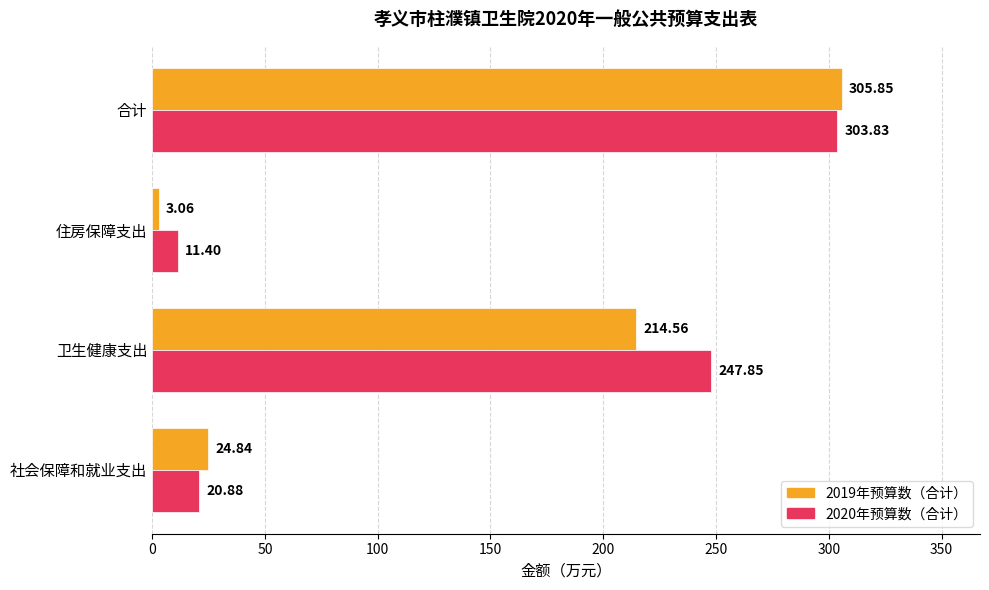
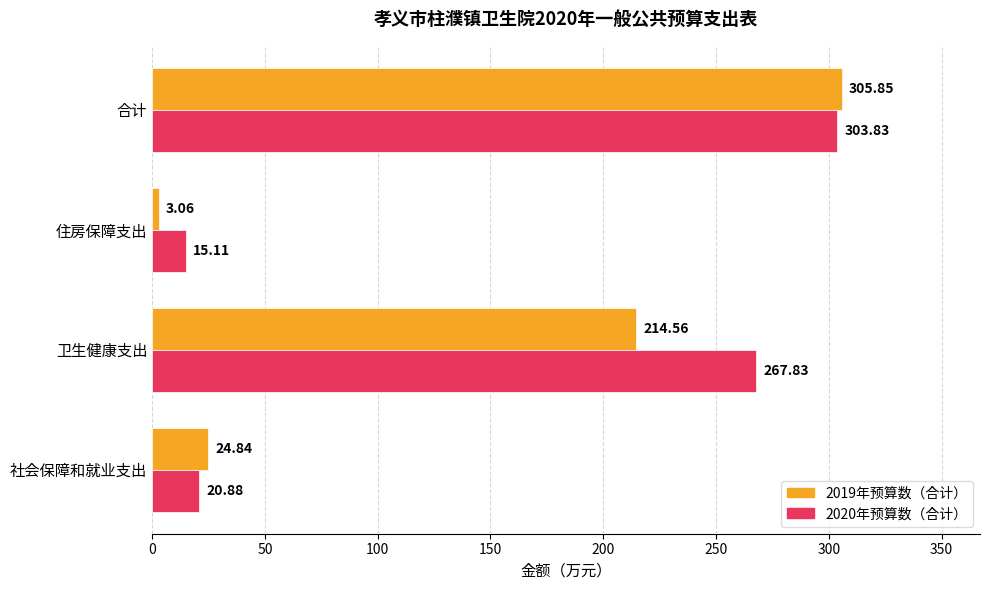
  {
    "2019年预算数（合计）": {
      "合计": 305.85,
      "住房保障支出": 3.06,
      "卫生健康支出": 214.56,
      "社会保障和就业支出": 24.84
    },
    "2020年预算数（合计）": {
      "合计": 303.83,
-     "住房保障支出": 11.40,
-     "卫生健康支出": 247.85,
+     "住房保障支出": 15.11,
+     "卫生健康支出": 267.83,
      "社会保障和就业支出": 20.88
    }
  }
